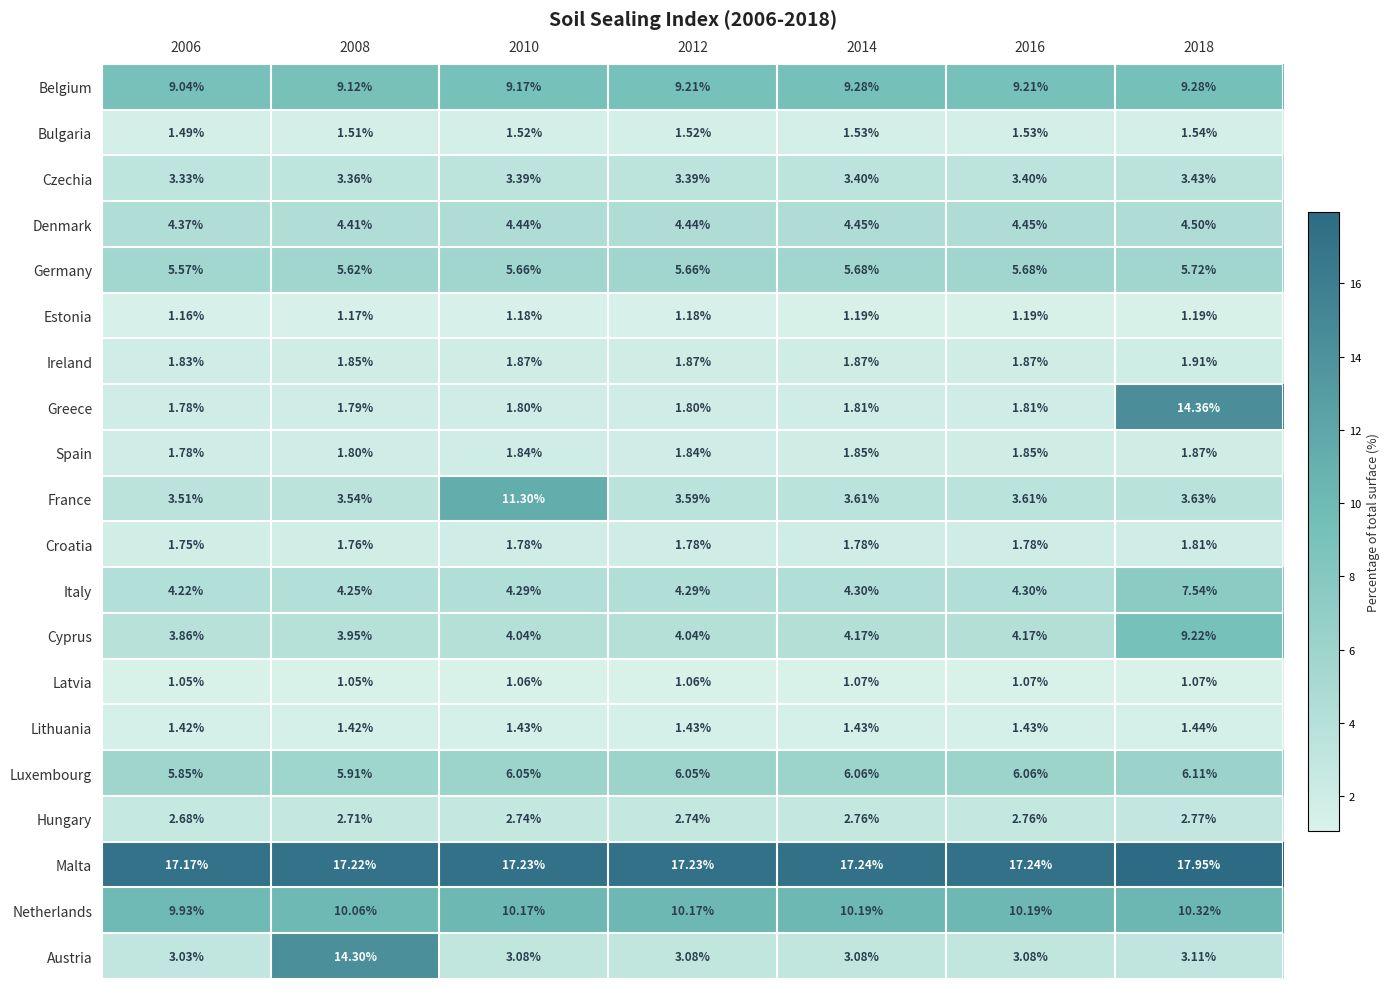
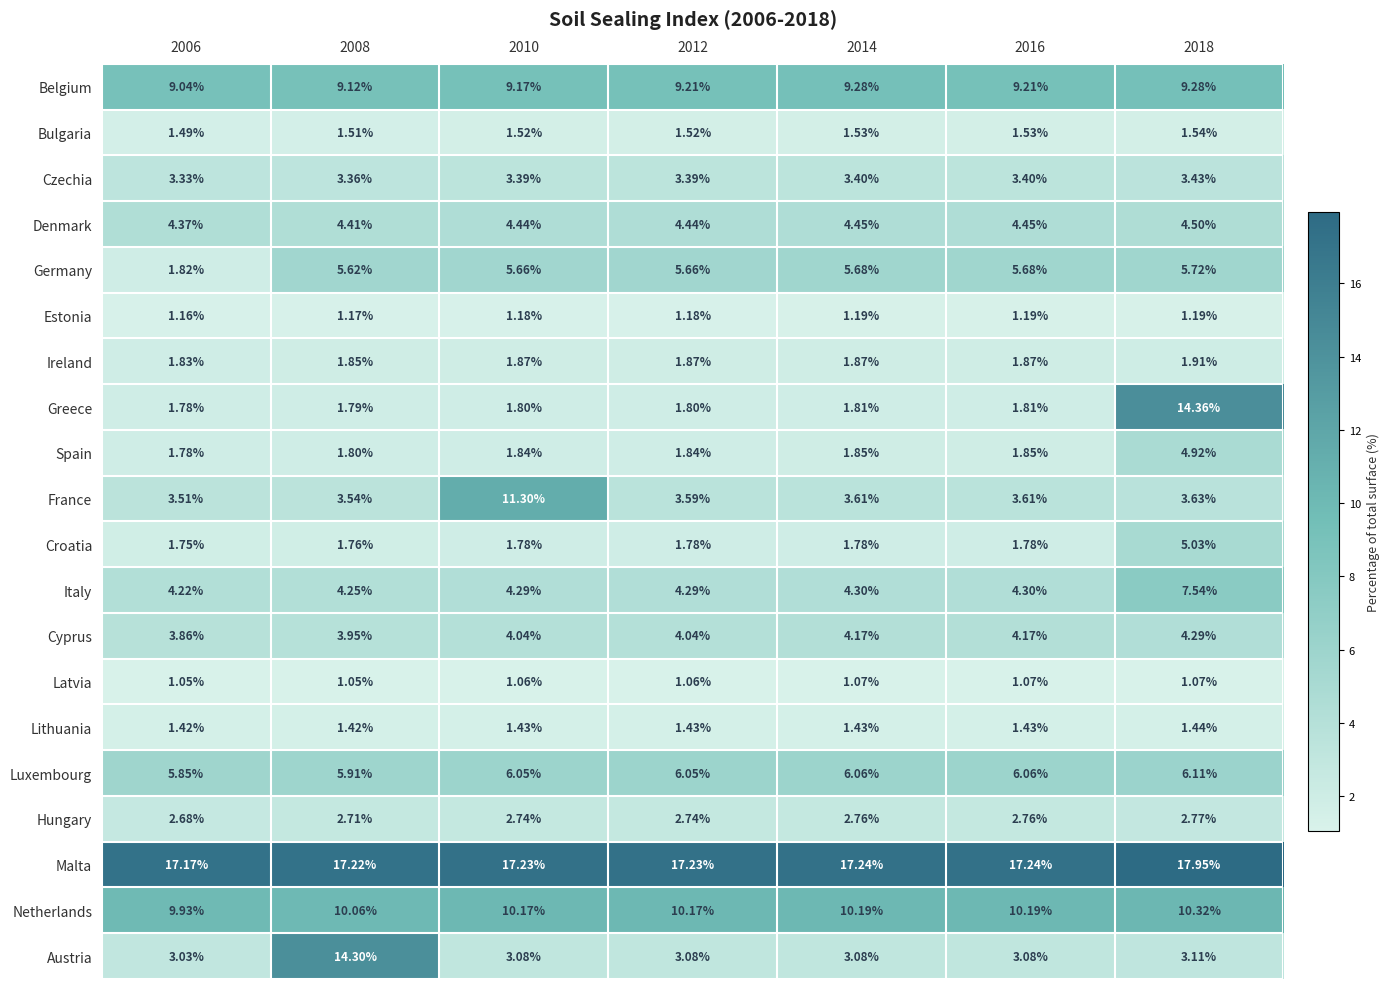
  {
    "Belgium": {
      "2006": "9.04%",
      "2008": "9.12%",
      "2010": "9.17%",
      "2012": "9.21%",
      "2014": "9.28%",
      "2016": "9.21%",
      "2018": "9.28%"
    },
    "Bulgaria": {
      "2006": "1.49%",
      "2008": "1.51%",
      "2010": "1.52%",
      "2012": "1.52%",
      "2014": "1.53%",
      "2016": "1.53%",
      "2018": "1.54%"
    },
    "Czechia": {
      "2006": "3.33%",
      "2008": "3.36%",
      "2010": "3.39%",
      "2012": "3.39%",
      "2014": "3.40%",
      "2016": "3.40%",
      "2018": "3.43%"
    },
    "Denmark": {
      "2006": "4.37%",
      "2008": "4.41%",
      "2010": "4.44%",
      "2012": "4.44%",
      "2014": "4.45%",
      "2016": "4.45%",
      "2018": "4.50%"
    },
    "Germany": {
-     "2006": "5.57%",
+     "2006": "1.82%",
      "2008": "5.62%",
      "2010": "5.66%",
      "2012": "5.66%",
      "2014": "5.68%",
      "2016": "5.68%",
      "2018": "5.72%"
    },
    "Estonia": {
      "2006": "1.16%",
      "2008": "1.17%",
      "2010": "1.18%",
      "2012": "1.18%",
      "2014": "1.19%",
      "2016": "1.19%",
      "2018": "1.19%"
    },
    "Ireland": {
      "2006": "1.83%",
      "2008": "1.85%",
      "2010": "1.87%",
      "2012": "1.87%",
      "2014": "1.87%",
      "2016": "1.87%",
      "2018": "1.91%"
    },
    "Greece": {
      "2006": "1.78%",
      "2008": "1.79%",
      "2010": "1.80%",
      "2012": "1.80%",
      "2014": "1.81%",
      "2016": "1.81%",
      "2018": "14.36%"
    },
    "Spain": {
      "2006": "1.78%",
      "2008": "1.80%",
      "2010": "1.84%",
      "2012": "1.84%",
      "2014": "1.85%",
      "2016": "1.85%",
-     "2018": "1.87%"
+     "2018": "4.92%"
    },
    "France": {
      "2006": "3.51%",
      "2008": "3.54%",
      "2010": "11.30%",
      "2012": "3.59%",
      "2014": "3.61%",
      "2016": "3.61%",
      "2018": "3.63%"
    },
    "Croatia": {
      "2006": "1.75%",
      "2008": "1.76%",
      "2010": "1.78%",
      "2012": "1.78%",
      "2014": "1.78%",
      "2016": "1.78%",
-     "2018": "1.81%"
+     "2018": "5.03%"
    },
    "Italy": {
      "2006": "4.22%",
      "2008": "4.25%",
      "2010": "4.29%",
      "2012": "4.29%",
      "2014": "4.30%",
      "2016": "4.30%",
      "2018": "7.54%"
    },
    "Cyprus": {
      "2006": "3.86%",
      "2008": "3.95%",
      "2010": "4.04%",
      "2012": "4.04%",
      "2014": "4.17%",
      "2016": "4.17%",
-     "2018": "9.22%"
+     "2018": "4.29%"
    },
    "Latvia": {
      "2006": "1.05%",
      "2008": "1.05%",
      "2010": "1.06%",
      "2012": "1.06%",
      "2014": "1.07%",
      "2016": "1.07%",
      "2018": "1.07%"
    },
    "Lithuania": {
      "2006": "1.42%",
      "2008": "1.42%",
      "2010": "1.43%",
      "2012": "1.43%",
      "2014": "1.43%",
      "2016": "1.43%",
      "2018": "1.44%"
    },
    "Luxembourg": {
      "2006": "5.85%",
      "2008": "5.91%",
      "2010": "6.05%",
      "2012": "6.05%",
      "2014": "6.06%",
      "2016": "6.06%",
      "2018": "6.11%"
    },
    "Hungary": {
      "2006": "2.68%",
      "2008": "2.71%",
      "2010": "2.74%",
      "2012": "2.74%",
      "2014": "2.76%",
      "2016": "2.76%",
      "2018": "2.77%"
    },
    "Malta": {
      "2006": "17.17%",
      "2008": "17.22%",
      "2010": "17.23%",
      "2012": "17.23%",
      "2014": "17.24%",
      "2016": "17.24%",
      "2018": "17.95%"
    },
    "Netherlands": {
      "2006": "9.93%",
      "2008": "10.06%",
      "2010": "10.17%",
      "2012": "10.17%",
      "2014": "10.19%",
      "2016": "10.19%",
      "2018": "10.32%"
    },
    "Austria": {
      "2006": "3.03%",
      "2008": "14.30%",
      "2010": "3.08%",
      "2012": "3.08%",
      "2014": "3.08%",
      "2016": "3.08%",
      "2018": "3.11%"
    }
  }
